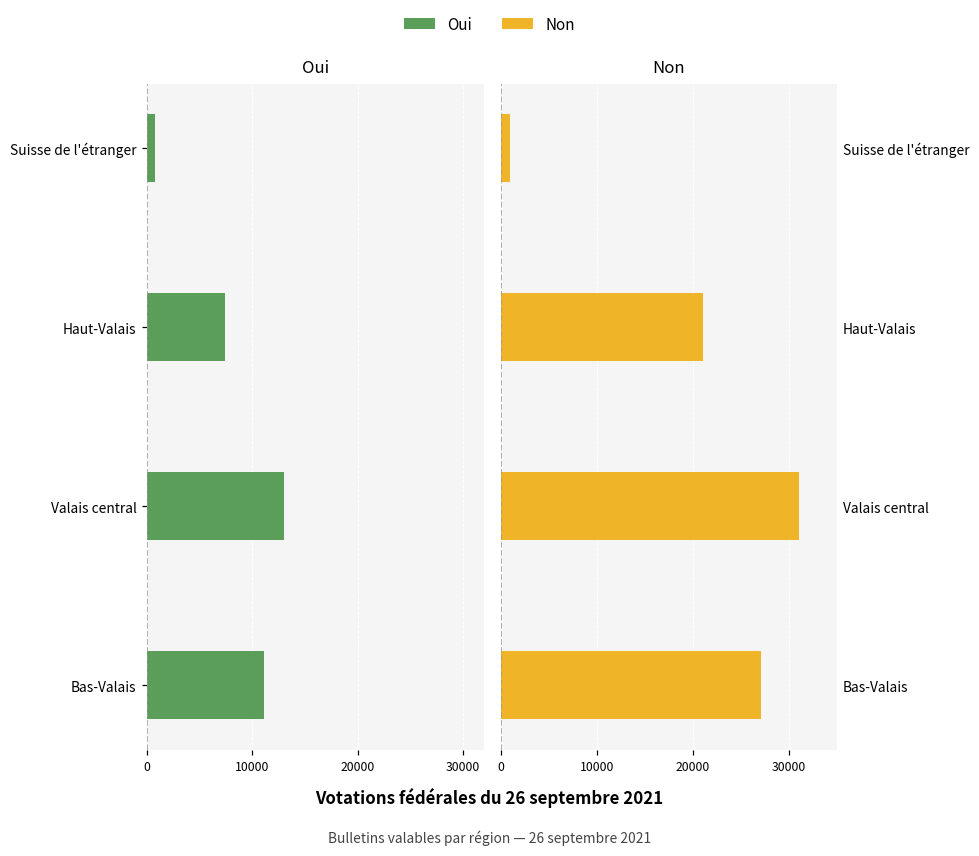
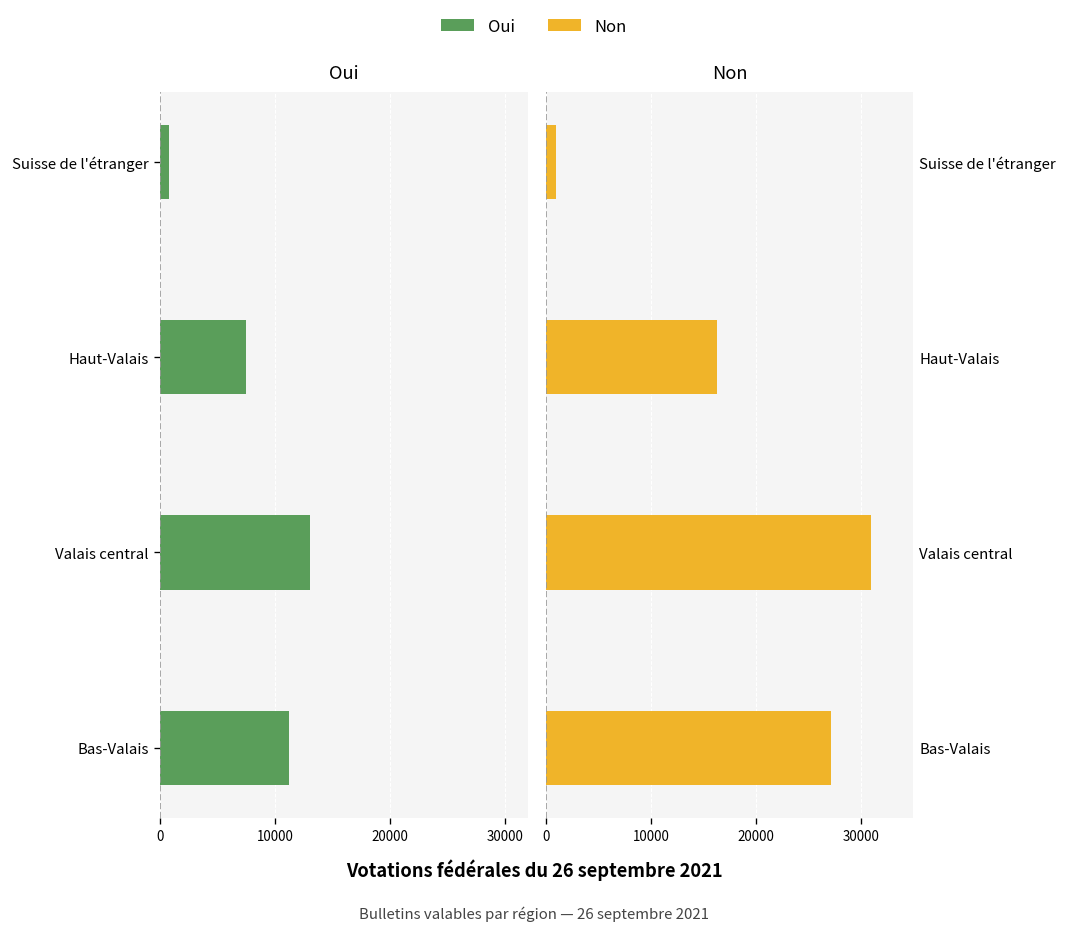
  {
    "Non": {
      "Suisse de l'étranger": 1000,
-     "Haut-Valais": 21000,
+     "Haut-Valais": 16000,
      "Valais central": 31000,
      "Bas-Valais": 27000
    }
  }
